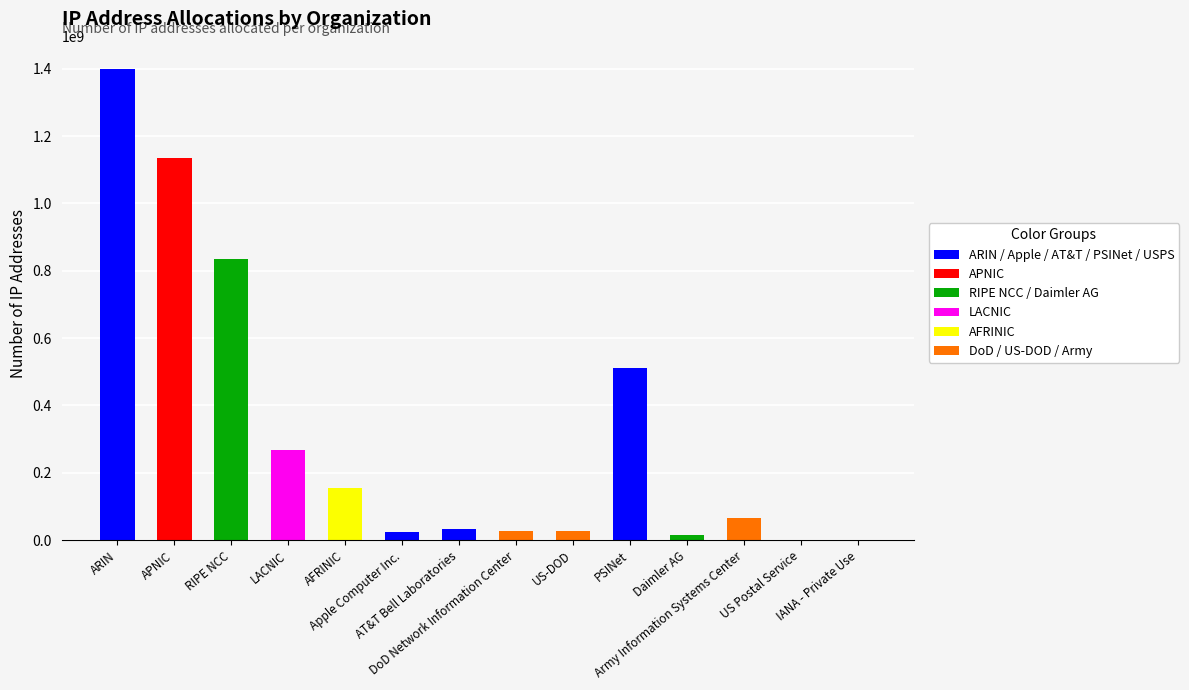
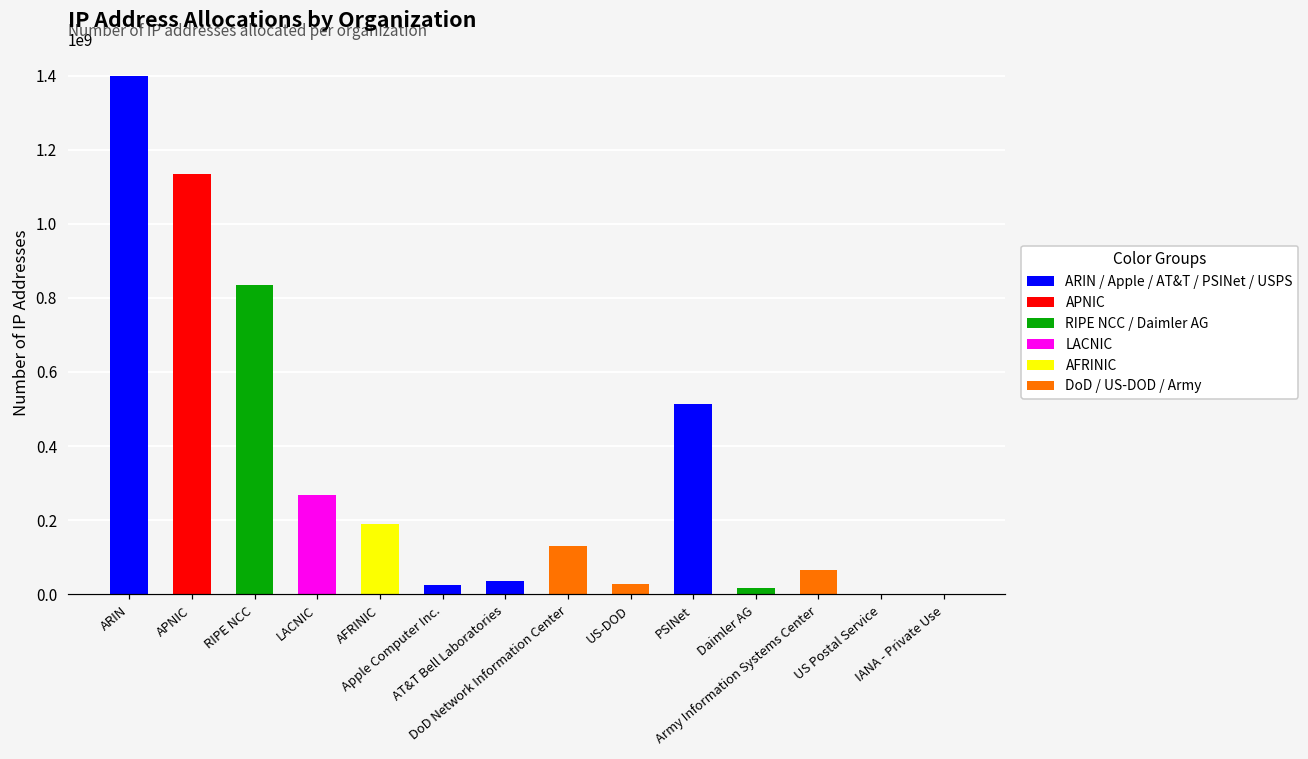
  {
    "ARIN": 1400000000,
    "APNIC": 1130000000,
    "RIPE NCC": 830000000,
    "LACNIC": 270000000,
-   "AFRINIC": 150000000,
+   "AFRINIC": 190000000,
    "Apple Computer Inc.": 20000000,
    "AT&T Bell Laboratories": 30000000,
-   "DoD Network Information Center": 30000000,
+   "DoD Network Information Center": 130000000,
    "US-DOD": 30000000,
    "PSINet": 510000000,
    "Daimler AG": 20000000,
    "Army Information Systems Center": 70000000
  }
